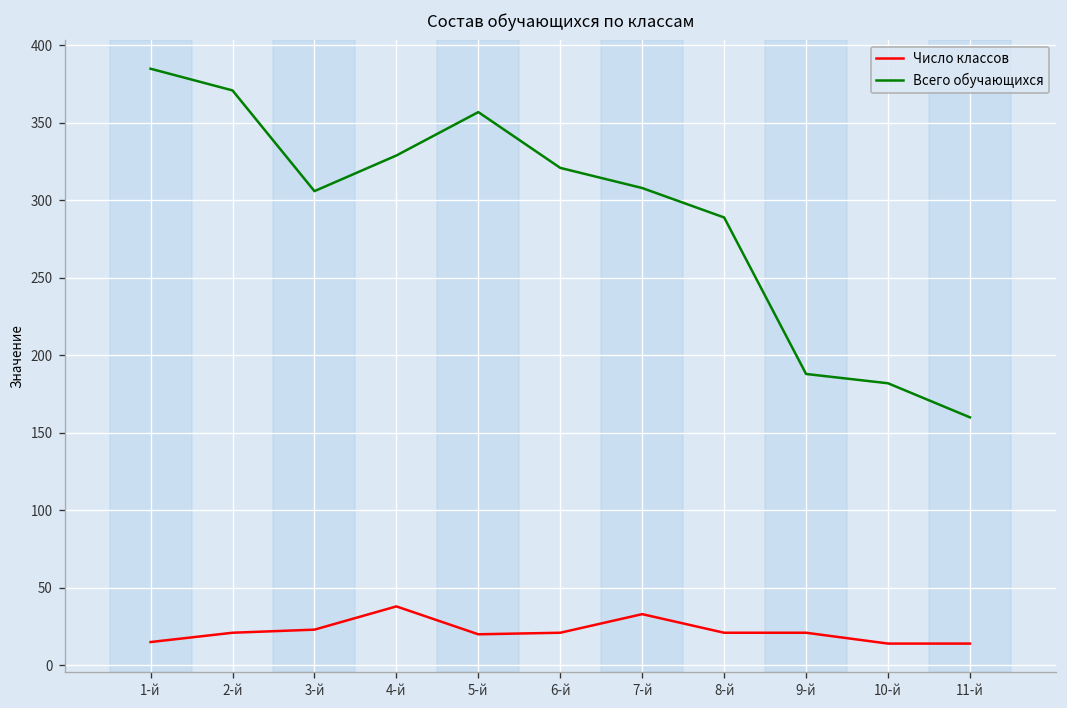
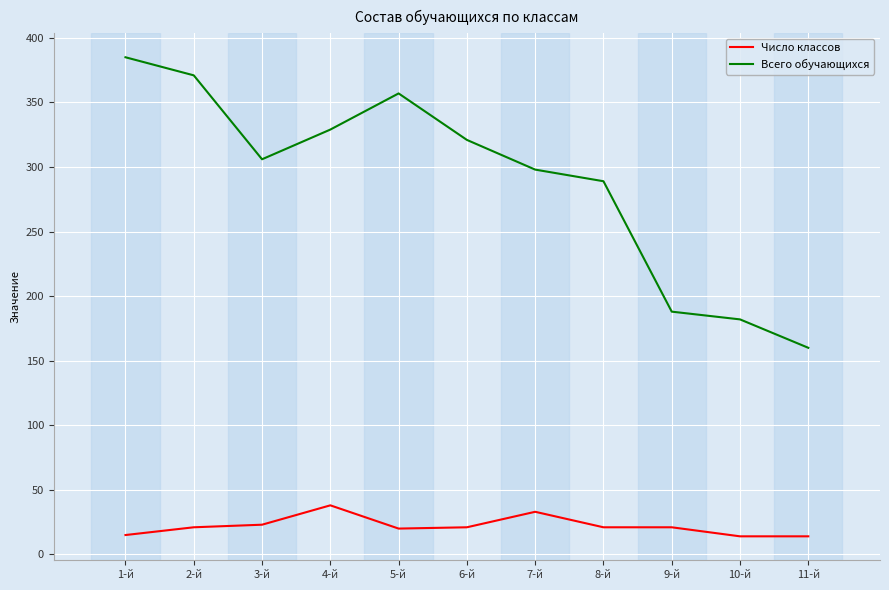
  {
    "Число классов": {
      "1-й": 15,
      "2-й": 21,
      "3-й": 23,
      "4-й": 38,
      "5-й": 20,
      "6-й": 21,
      "7-й": 33,
      "8-й": 21,
      "9-й": 21,
      "10-й": 14,
      "11-й": 14
    },
    "Всего обучающихся": {
      "1-й": 385,
      "2-й": 371,
      "3-й": 306,
      "4-й": 329,
      "5-й": 357,
      "6-й": 321,
-     "7-й": 308,
+     "7-й": 298,
      "8-й": 289,
      "9-й": 188,
      "10-й": 182,
      "11-й": 160
    }
  }
